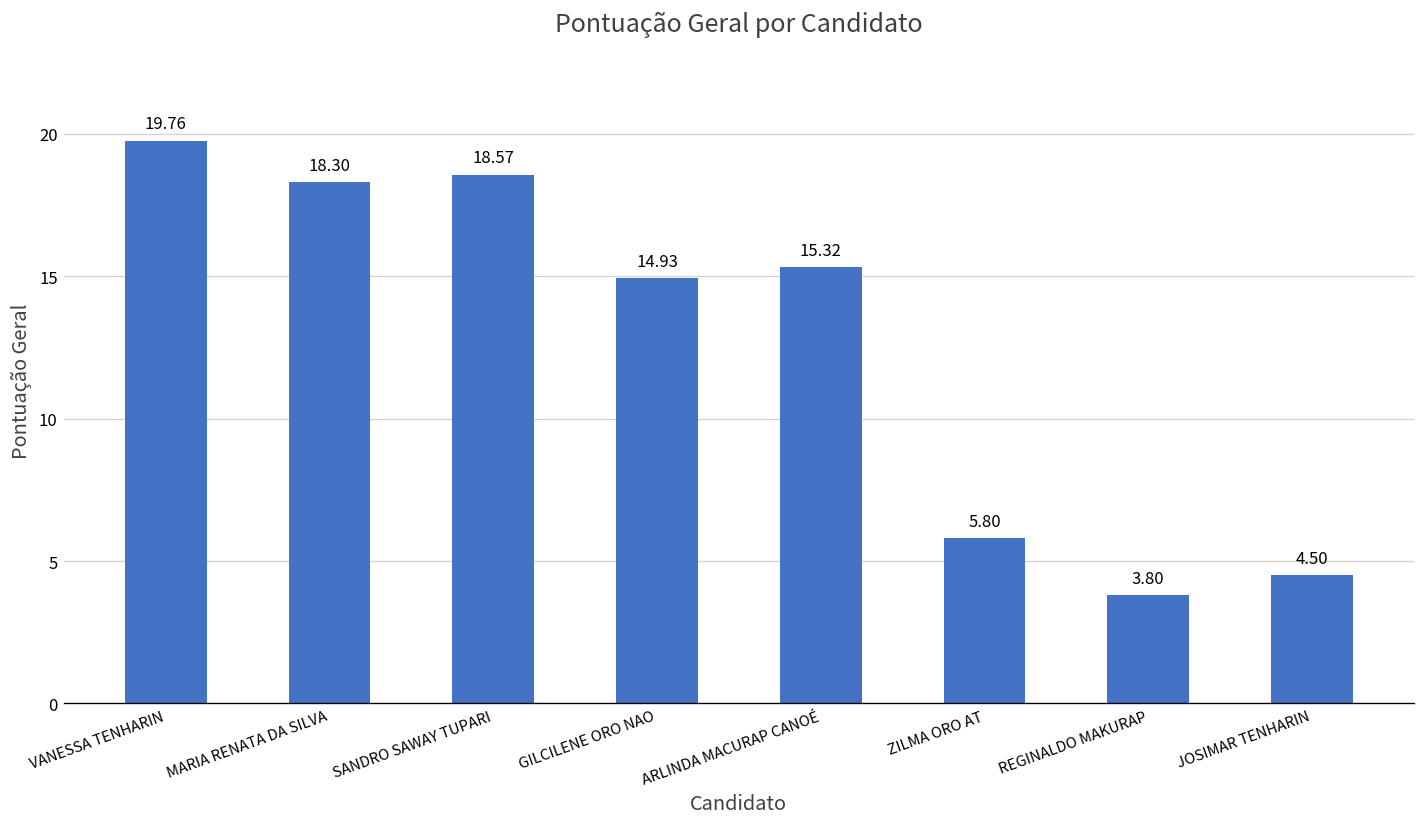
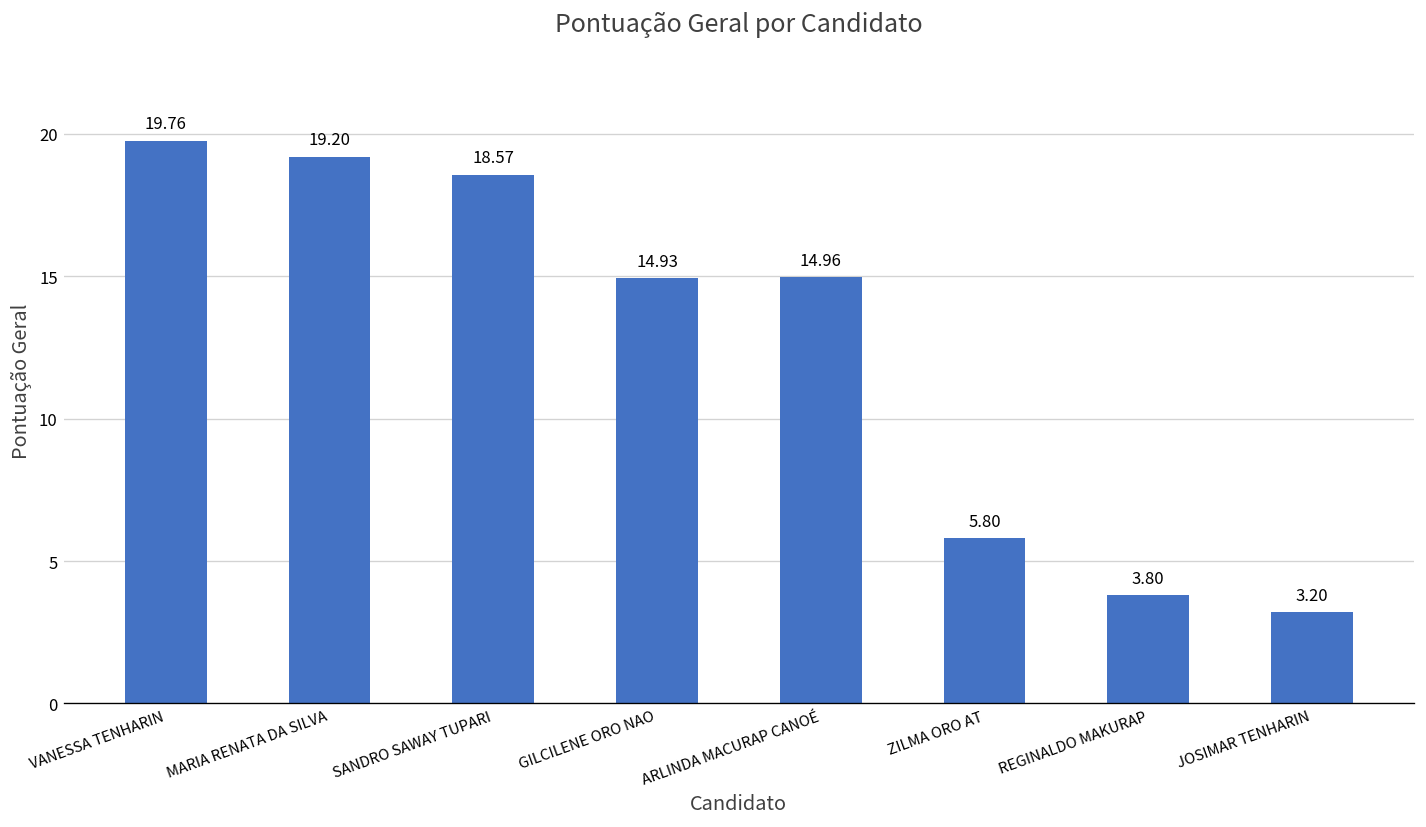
  {
    "VANESSA TENHARIN": 19.76,
-   "MARIA RENATA DA SILVA": 18.30,
+   "MARIA RENATA DA SILVA": 19.20,
    "SANDRO SAWAY TUPARI": 18.57,
    "GILCILENE ORO NAO": 14.93,
-   "ARLINDA MACURAP CANOÉ": 15.32,
+   "ARLINDA MACURAP CANOÉ": 14.96,
    "ZILMA ORO AT": 5.80,
    "REGINALDO MAKURAP": 3.80,
-   "JOSIMAR TENHARIN": 4.50
+   "JOSIMAR TENHARIN": 3.20
  }
